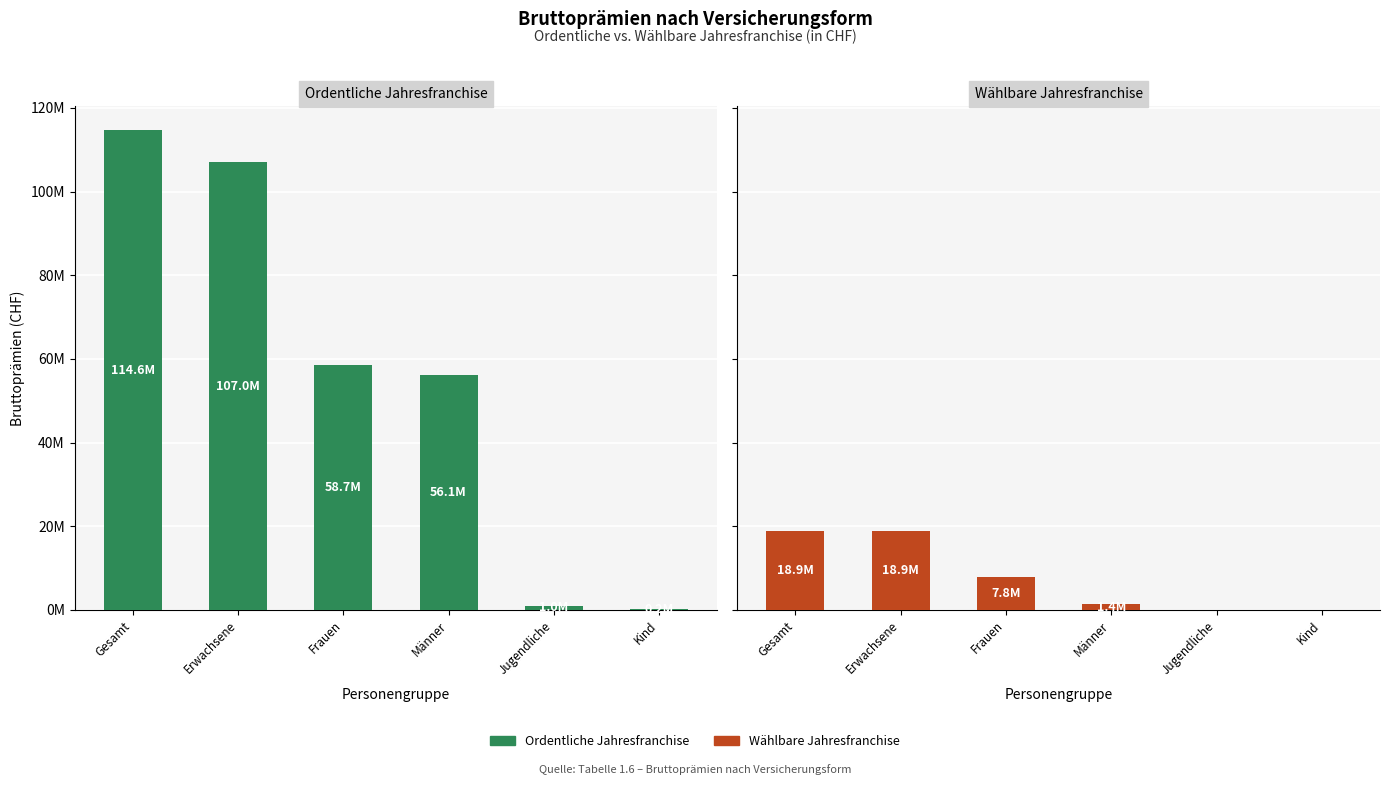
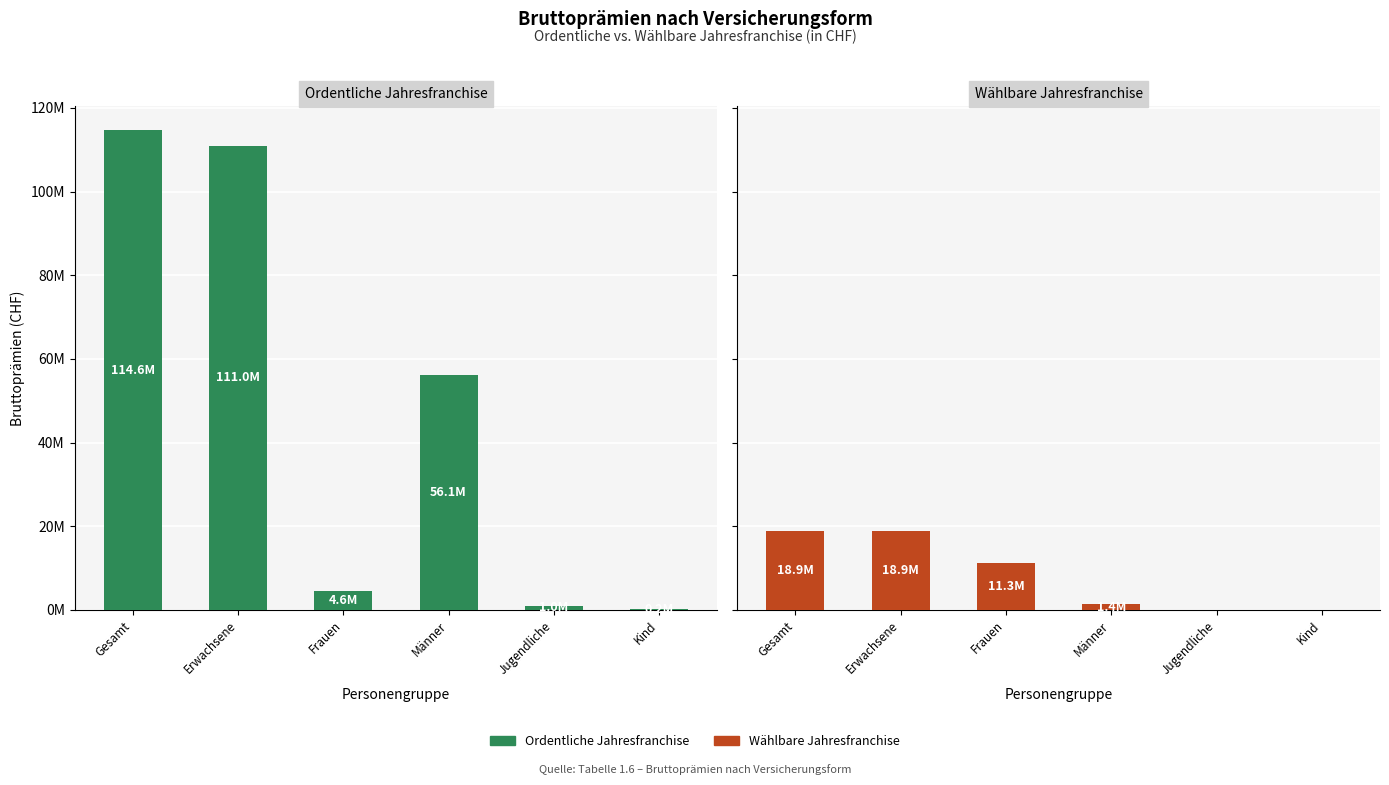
  {
    "Ordentliche Jahresfranchise": {
      "Gesamt": "114.6M",
-     "Erwachsene": "107.0M",
-     "Frauen": "58.7M",
+     "Erwachsene": "111.0M",
+     "Frauen": "4.6M",
      "Männer": "56.1M"
    },
    "Wählbare Jahresfranchise": {
      "Gesamt": "18.9M",
      "Erwachsene": "18.9M",
-     "Frauen": "7.8M"
+     "Frauen": "11.3M"
    }
  }
